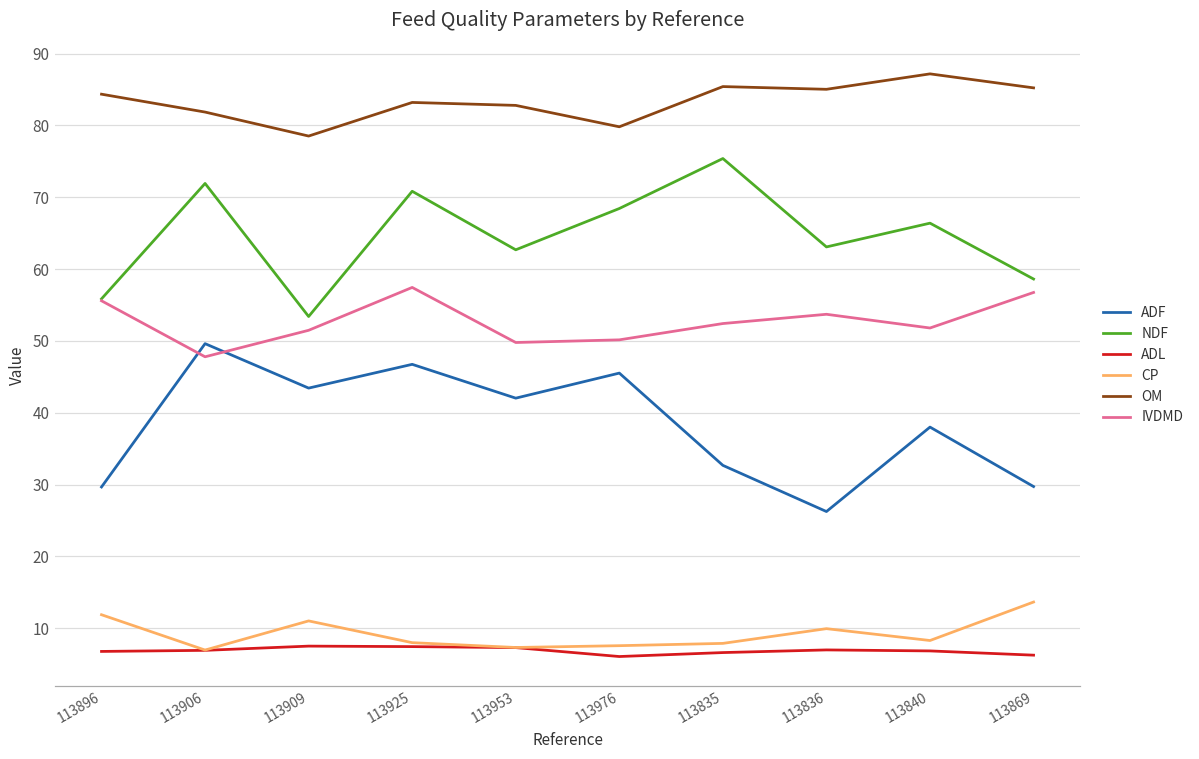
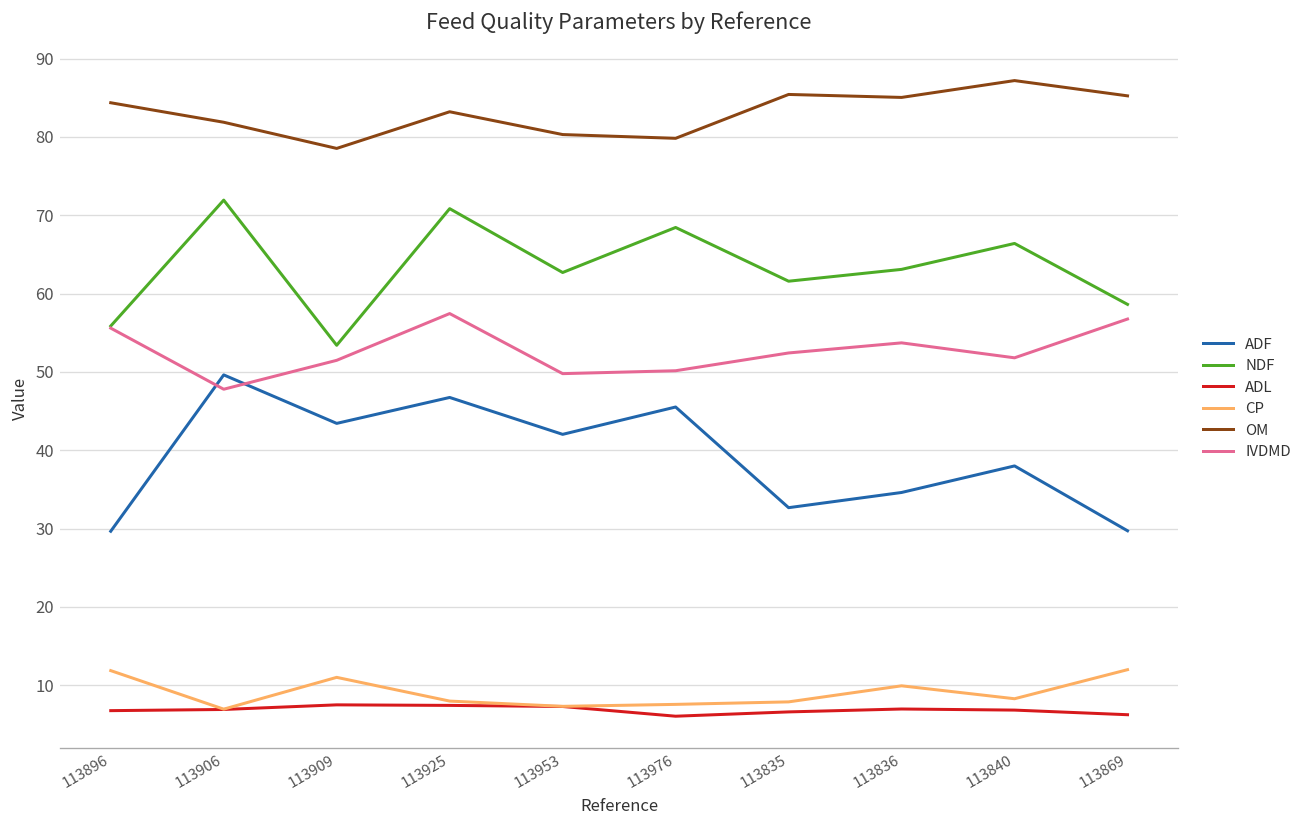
  {
    "ADF": {
      "113896": 30,
      "113906": 50,
      "113909": 43,
      "113925": 47,
      "113953": 42,
      "113976": 46,
      "113835": 33,
-     "113836": 26,
+     "113836": 35,
      "113840": 38,
      "113869": 30
    },
    "NDF": {
      "113906": 72,
      "113909": 53,
      "113925": 71,
      "113953": 63,
      "113976": 68,
-     "113835": 75,
+     "113835": 62,
      "113836": 63,
      "113840": 66,
      "113869": 59
    },
    "ADL": {
      "113896": 7,
      "113909": 8,
      "113925": 7,
      "113976": 6,
      "113835": 7,
      "113836": 7,
      "113840": 7,
      "113869": 6
    },
    "CP": {
      "113896": 12,
      "113909": 11,
      "113925": 8,
      "113976": 8,
      "113835": 8,
      "113836": 10,
      "113840": 8,
-     "113869": 14
+     "113869": 12
    },
    "OM": {
      "113896": 84,
      "113906": 82,
      "113909": 79,
      "113925": 83,
-     "113953": 83,
+     "113953": 80,
      "113976": 80,
      "113835": 85,
      "113836": 85,
      "113840": 87,
      "113869": 85
    },
    "IVDMD": {
      "113906": 48,
      "113909": 51,
      "113925": 57,
      "113953": 50,
      "113976": 50,
      "113835": 52,
      "113836": 54,
      "113840": 52,
      "113869": 57
    }
  }
